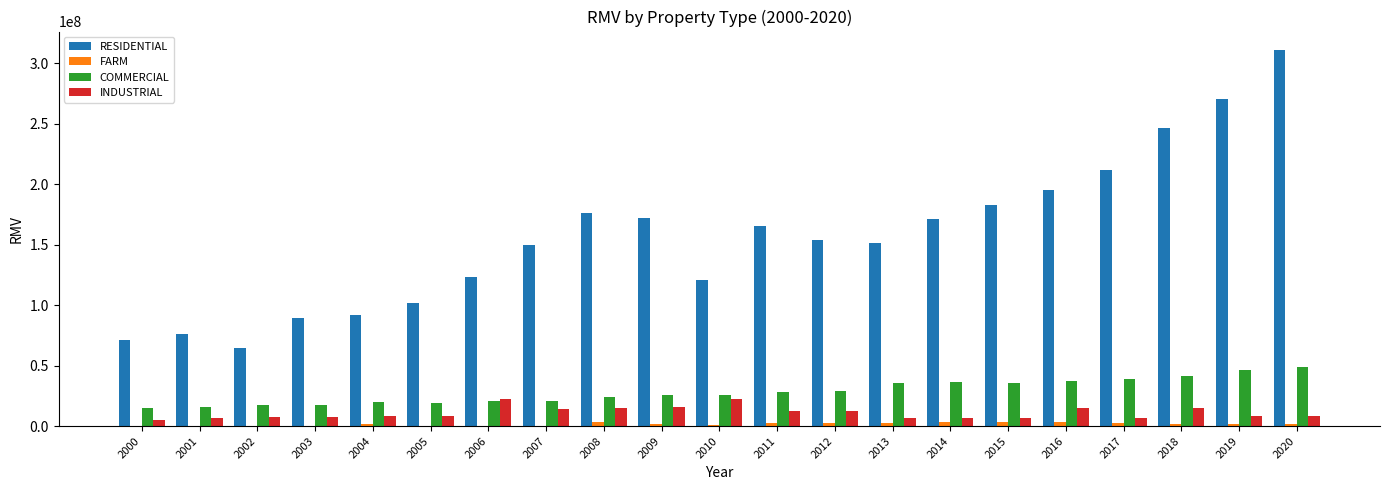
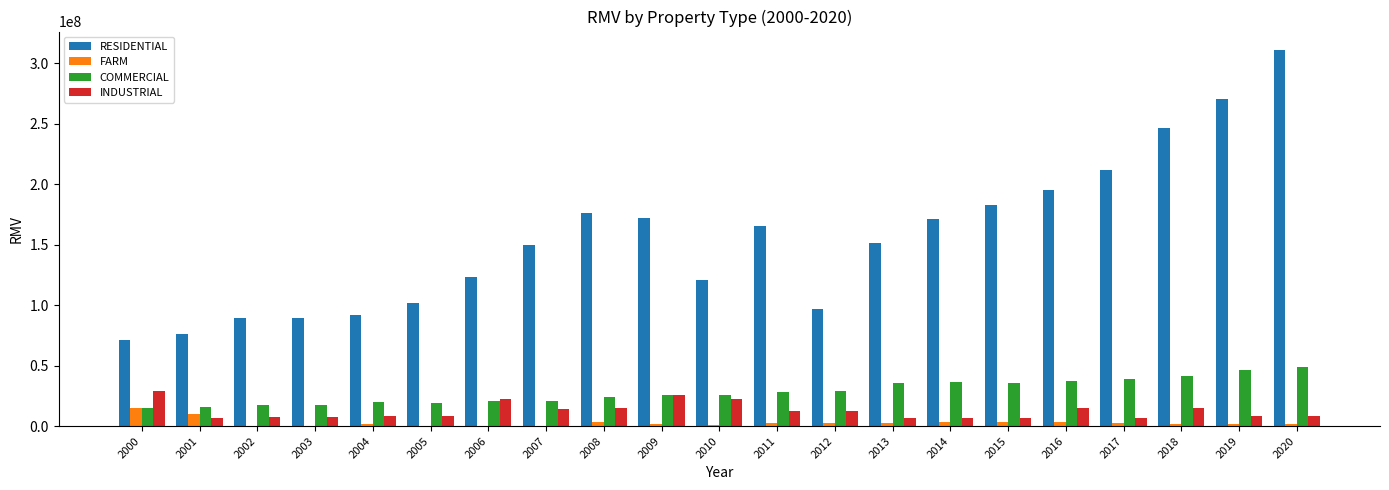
  {
    "RESIDENTIAL": {
      "2000": 72000000,
      "2001": 76000000,
-     "2002": 65000000,
+     "2002": 89000000,
      "2003": 89000000,
      "2004": 92000000,
      "2005": 102000000,
      "2006": 123000000,
      "2007": 150000000,
      "2008": 176000000,
      "2009": 172000000,
      "2010": 120000000,
      "2011": 166000000,
-     "2012": 154000000,
+     "2012": 97000000,
      "2013": 152000000,
      "2014": 171000000,
      "2015": 183000000,
      "2016": 195000000,
      "2017": 212000000,
      "2018": 247000000,
      "2019": 270000000,
      "2020": 311000000
    },
    "FARM": {
-     "2000": 0,
-     "2001": 0,
+     "2000": 15000000,
+     "2001": 10000000,
      "2008": 4000000,
      "2011": 3000000,
      "2012": 3000000,
      "2013": 3000000,
      "2014": 3000000,
      "2015": 3000000,
      "2016": 3000000,
      "2017": 2000000
    },
    "COMMERCIAL": {
      "2000": 15000000,
      "2001": 16000000,
      "2002": 17000000,
      "2003": 18000000,
      "2004": 20000000,
      "2005": 19000000,
      "2006": 21000000,
      "2007": 21000000,
      "2008": 24000000,
      "2009": 26000000,
      "2010": 26000000,
      "2011": 28000000,
      "2012": 29000000,
      "2013": 36000000,
      "2014": 36000000,
      "2015": 36000000,
      "2016": 38000000,
      "2017": 39000000,
      "2018": 42000000,
      "2019": 46000000,
      "2020": 49000000
    },
    "INDUSTRIAL": {
-     "2000": 5000000,
+     "2000": 29000000,
      "2001": 7000000,
      "2002": 7000000,
      "2003": 7000000,
      "2004": 8000000,
      "2005": 9000000,
      "2006": 22000000,
      "2007": 14000000,
      "2008": 15000000,
-     "2009": 16000000,
+     "2009": 26000000,
      "2010": 22000000,
      "2011": 13000000,
      "2012": 12000000,
      "2013": 6000000,
      "2014": 7000000,
      "2015": 7000000,
      "2016": 15000000,
      "2017": 7000000,
      "2018": 15000000,
      "2019": 8000000,
      "2020": 8000000
    }
  }
